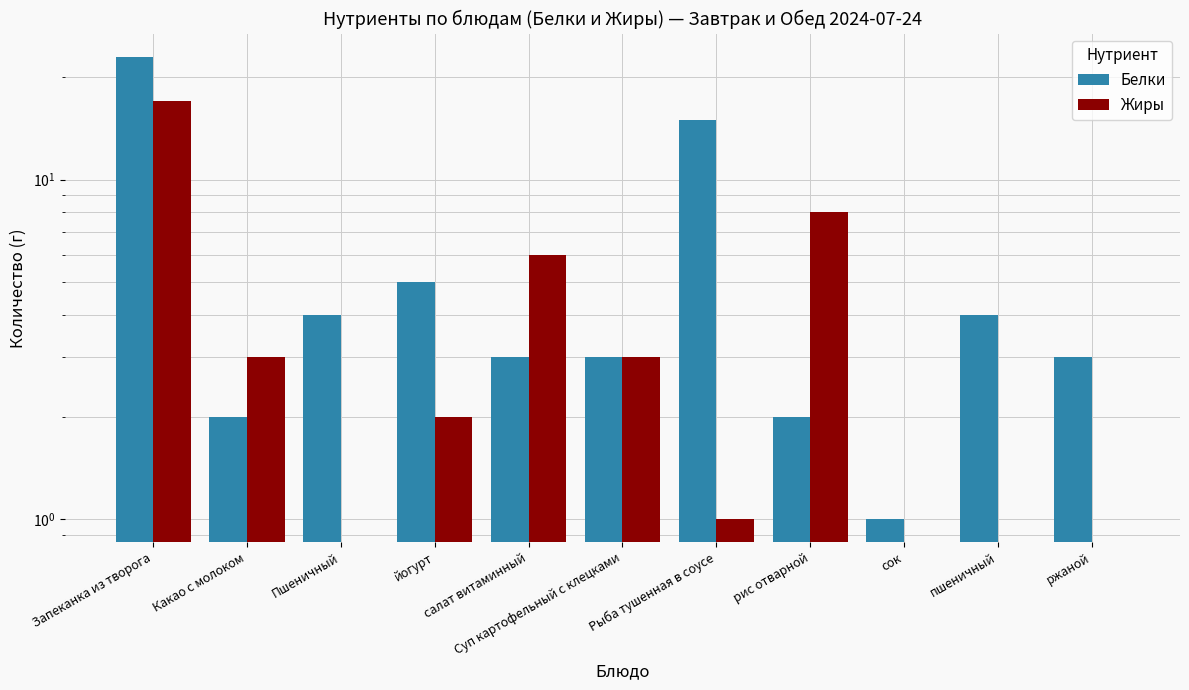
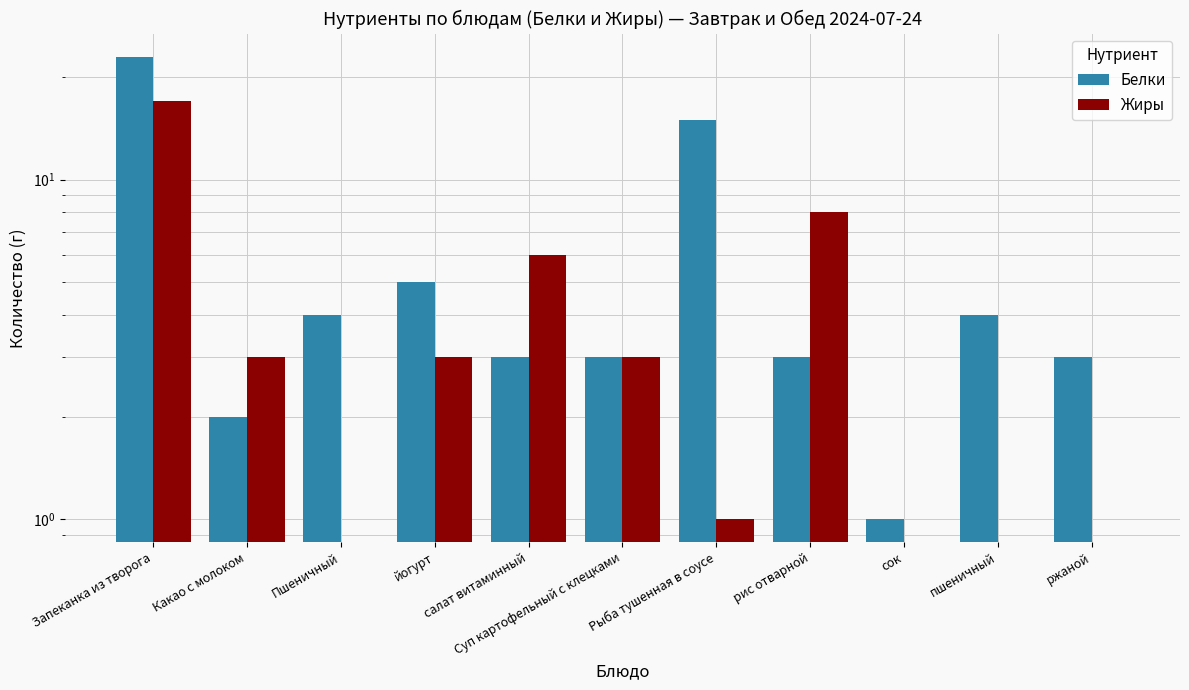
  {
    "Белки": {
      "Запеканка из творога": 23,
      "Какао с молоком": 2,
      "Пшеничный": 4,
      "йогурт": 5,
      "салат витаминный": 3,
      "Суп картофельный с клецками": 3,
      "Рыба тушенная в соусе": 15,
-     "рис отварной": 2,
+     "рис отварной": 3,
      "сок": 1,
      "пшеничный": 4,
      "ржаной": 3
    },
    "Жиры": {
      "Запеканка из творога": 17,
      "Какао с молоком": 3,
-     "йогурт": 2,
+     "йогурт": 3,
      "салат витаминный": 6,
      "Суп картофельный с клецками": 3,
      "Рыба тушенная в соусе": 1,
      "рис отварной": 8
    }
  }
